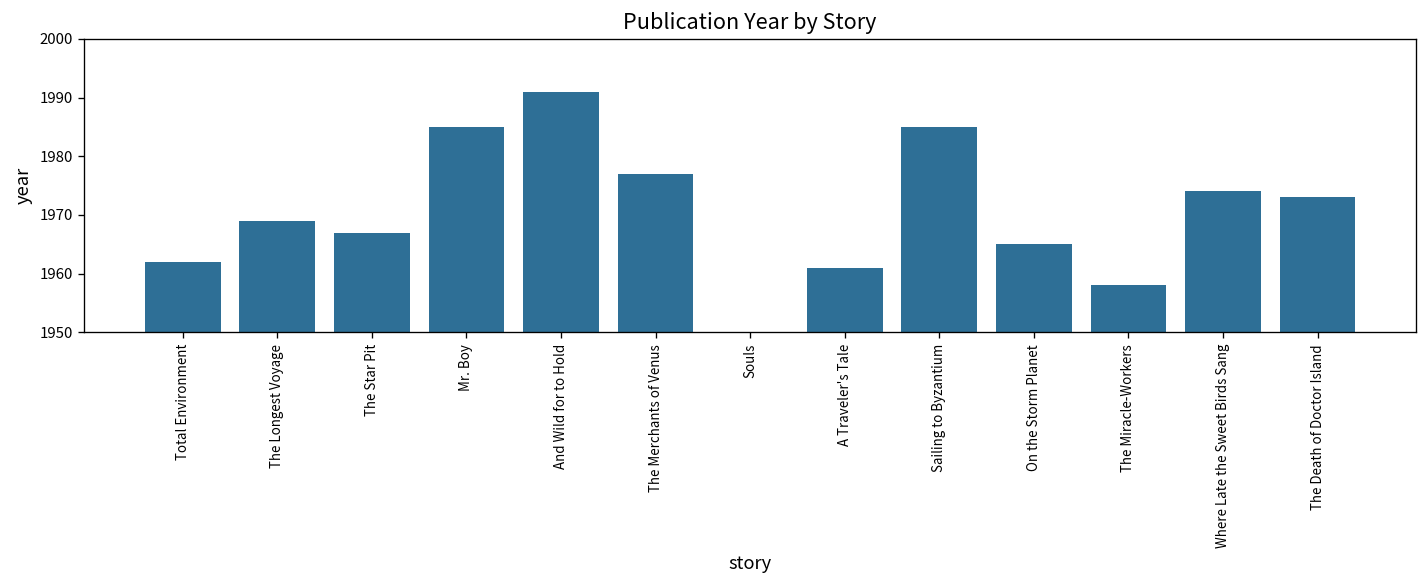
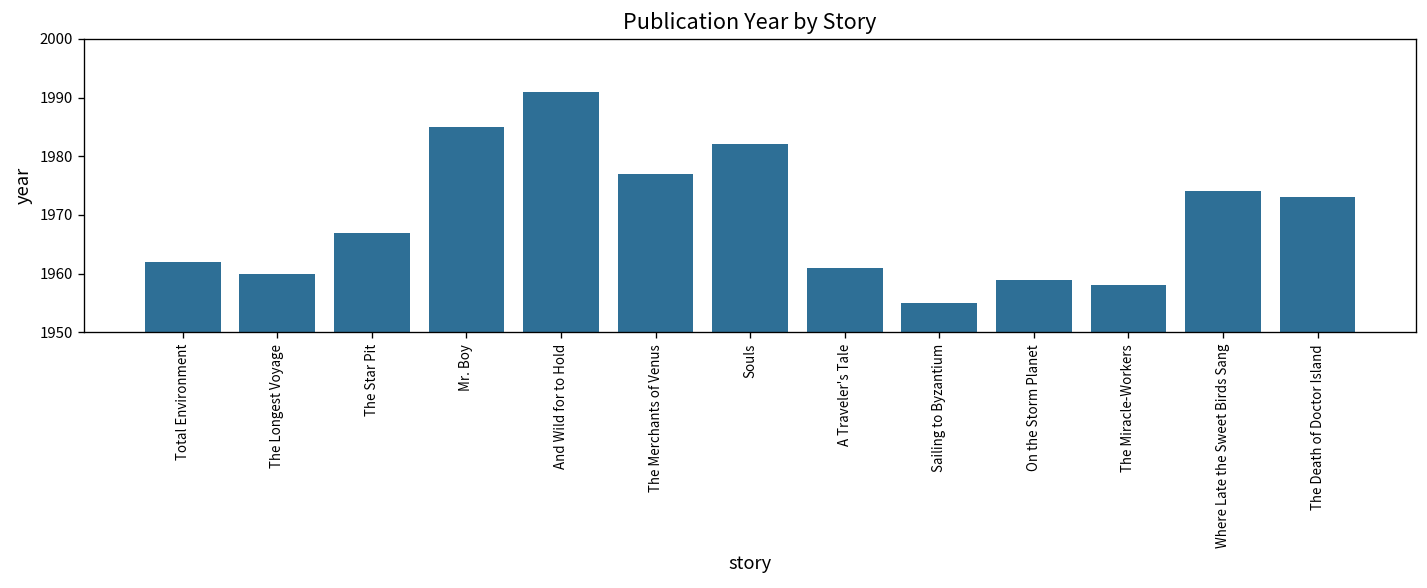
  {
    "Total Environment": 1962,
-   "The Longest Voyage": 1969,
+   "The Longest Voyage": 1960,
    "The Star Pit": 1967,
    "Mr. Boy": 1985,
    "And Wild for to Hold": 1991,
    "The Merchants of Venus": 1977,
-   "Souls": 1950,
+   "Souls": 1982,
    "A Traveler's Tale": 1961,
-   "Sailing to Byzantium": 1985,
-   "On the Storm Planet": 1965,
+   "Sailing to Byzantium": 1955,
+   "On the Storm Planet": 1959,
    "The Miracle-Workers": 1958,
    "Where Late the Sweet Birds Sang": 1974,
    "The Death of Doctor Island": 1973
  }
